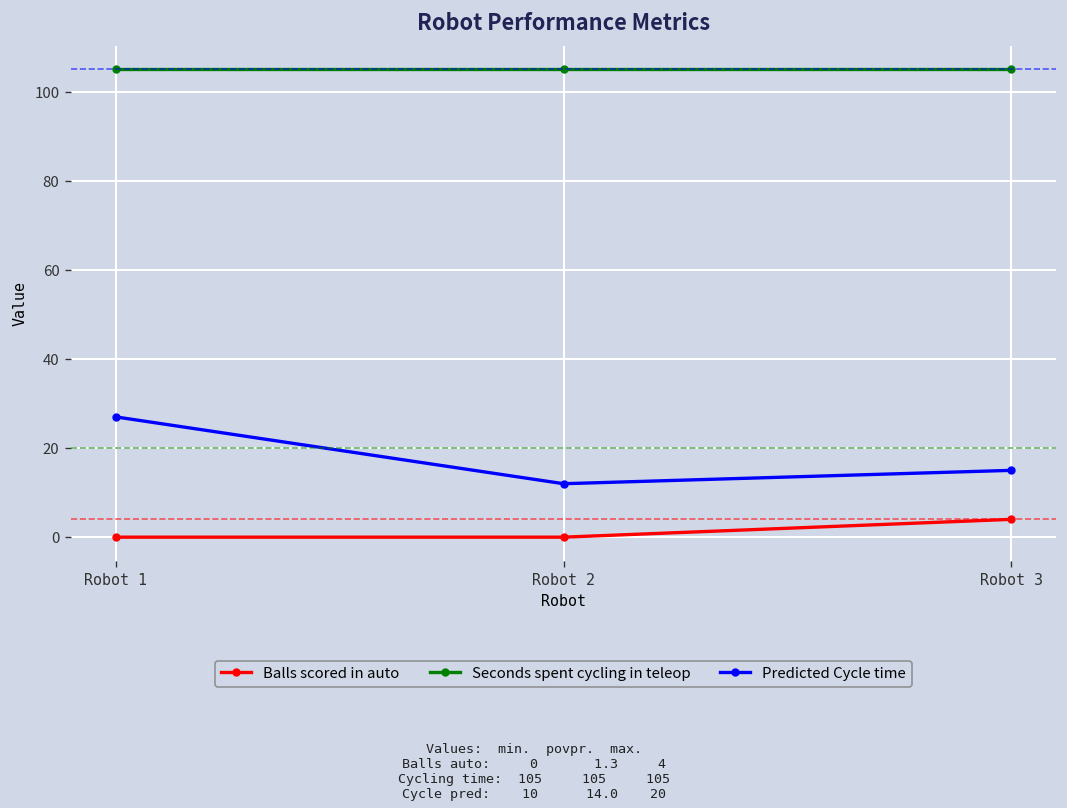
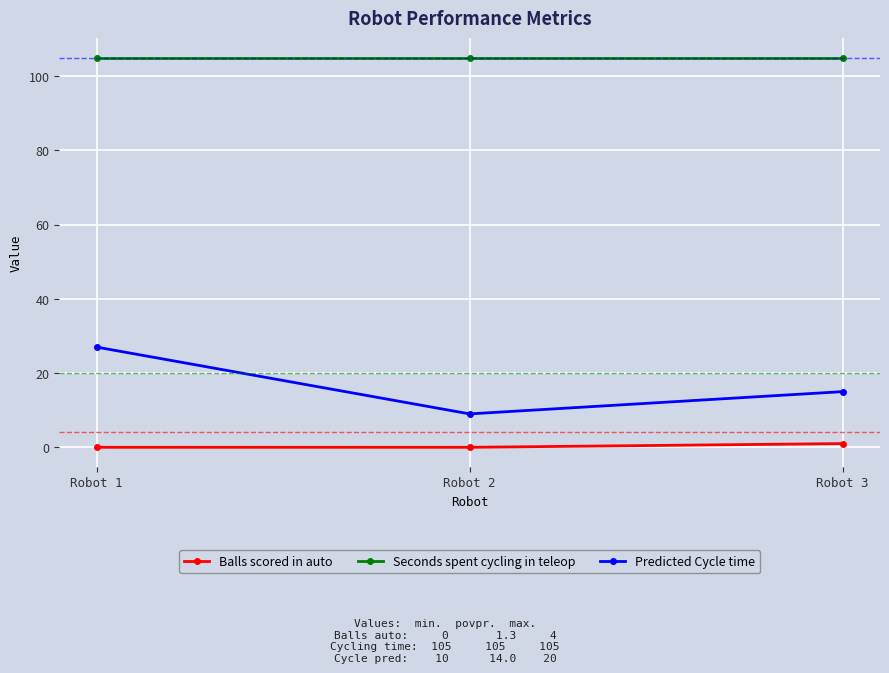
  {
    "Balls scored in auto": {
      "Robot 1": 0,
      "Robot 2": 0,
-     "Robot 3": 4
+     "Robot 3": 1
    },
    "Seconds spent cycling in teleop": {
      "Robot 1": 105,
      "Robot 2": 105,
      "Robot 3": 105
    },
    "Predicted Cycle time": {
      "Robot 1": 27,
-     "Robot 2": 12,
+     "Robot 2": 9,
      "Robot 3": 15
    }
  }
